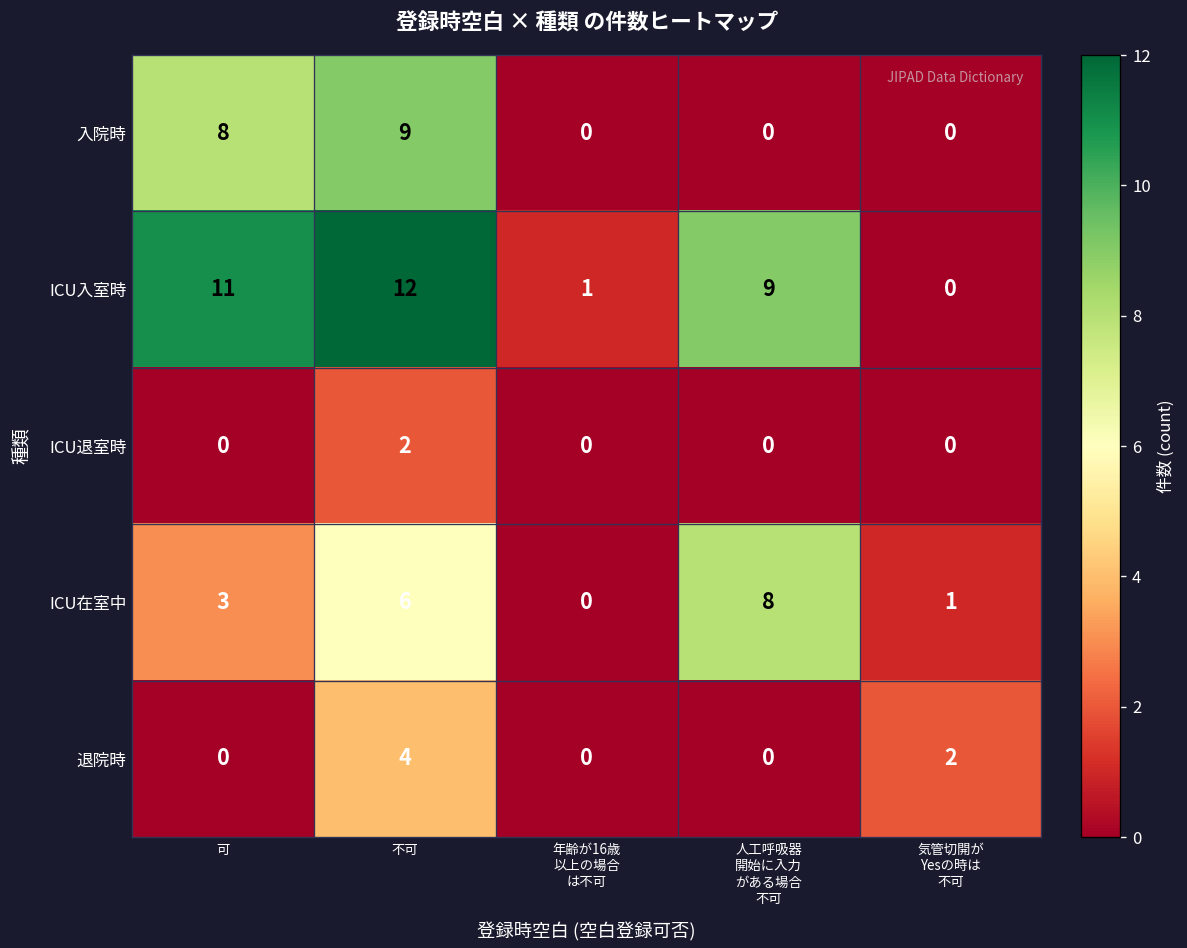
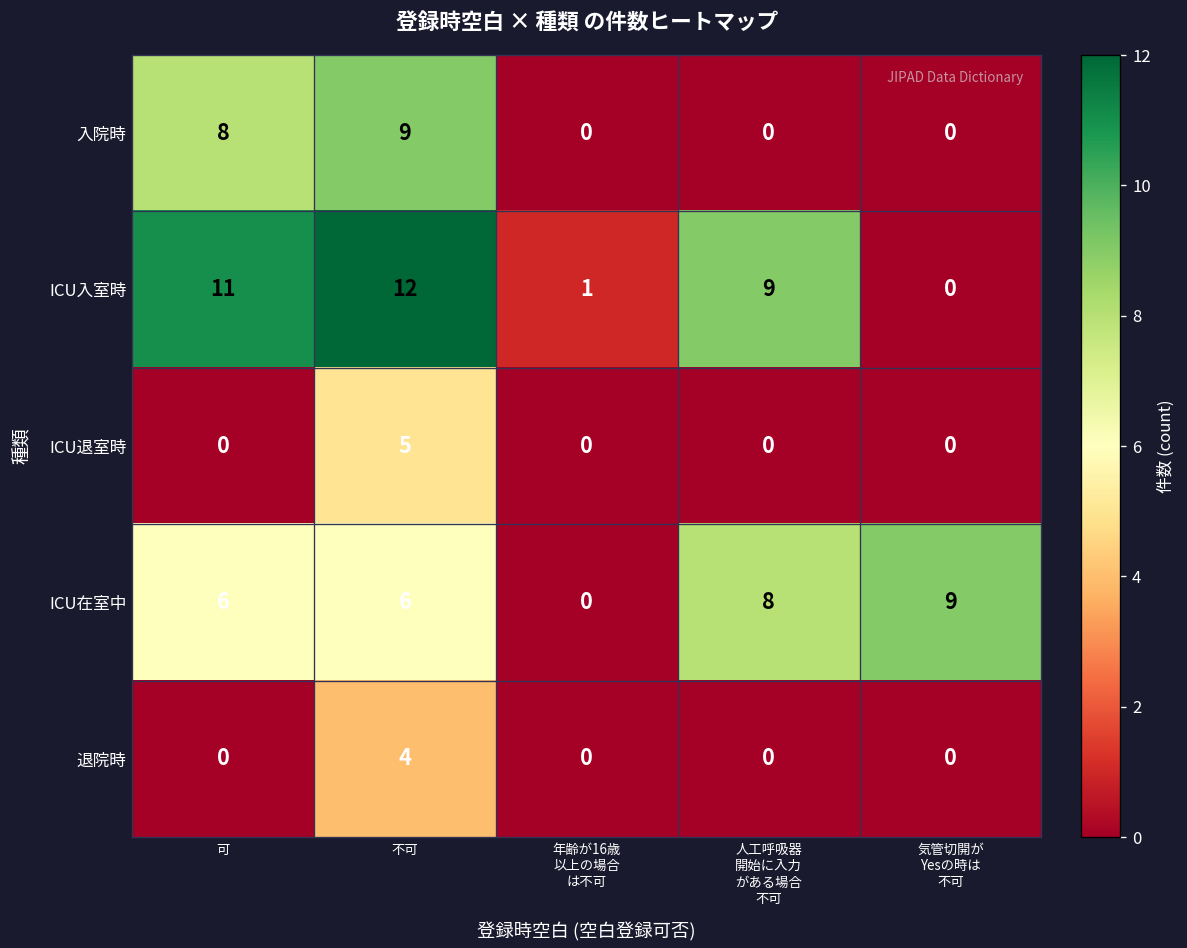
  {
    "入院時": {
      "可": 8,
      "不可": 9,
      "年齢が16歳 以上の場合 は不可": 0,
      "人工呼吸器 開始に入力 がある場合 不可": 0
    },
    "ICU入室時": {
      "可": 11,
      "不可": 12,
      "年齢が16歳 以上の場合 は不可": 1,
      "人工呼吸器 開始に入力 がある場合 不可": 9,
      "気管切開が Yesの時は 不可": 0
    },
    "ICU退室時": {
      "可": 0,
-     "不可": 2,
+     "不可": 5,
      "年齢が16歳 以上の場合 は不可": 0,
      "人工呼吸器 開始に入力 がある場合 不可": 0,
      "気管切開が Yesの時は 不可": 0
    },
    "ICU在室中": {
-     "可": 3,
+     "可": 6,
      "不可": 6,
      "年齢が16歳 以上の場合 は不可": 0,
      "人工呼吸器 開始に入力 がある場合 不可": 8,
-     "気管切開が Yesの時は 不可": 1
+     "気管切開が Yesの時は 不可": 9
    },
    "退院時": {
      "可": 0,
      "不可": 4,
      "年齢が16歳 以上の場合 は不可": 0,
      "人工呼吸器 開始に入力 がある場合 不可": 0,
-     "気管切開が Yesの時は 不可": 2
+     "気管切開が Yesの時は 不可": 0
    }
  }
